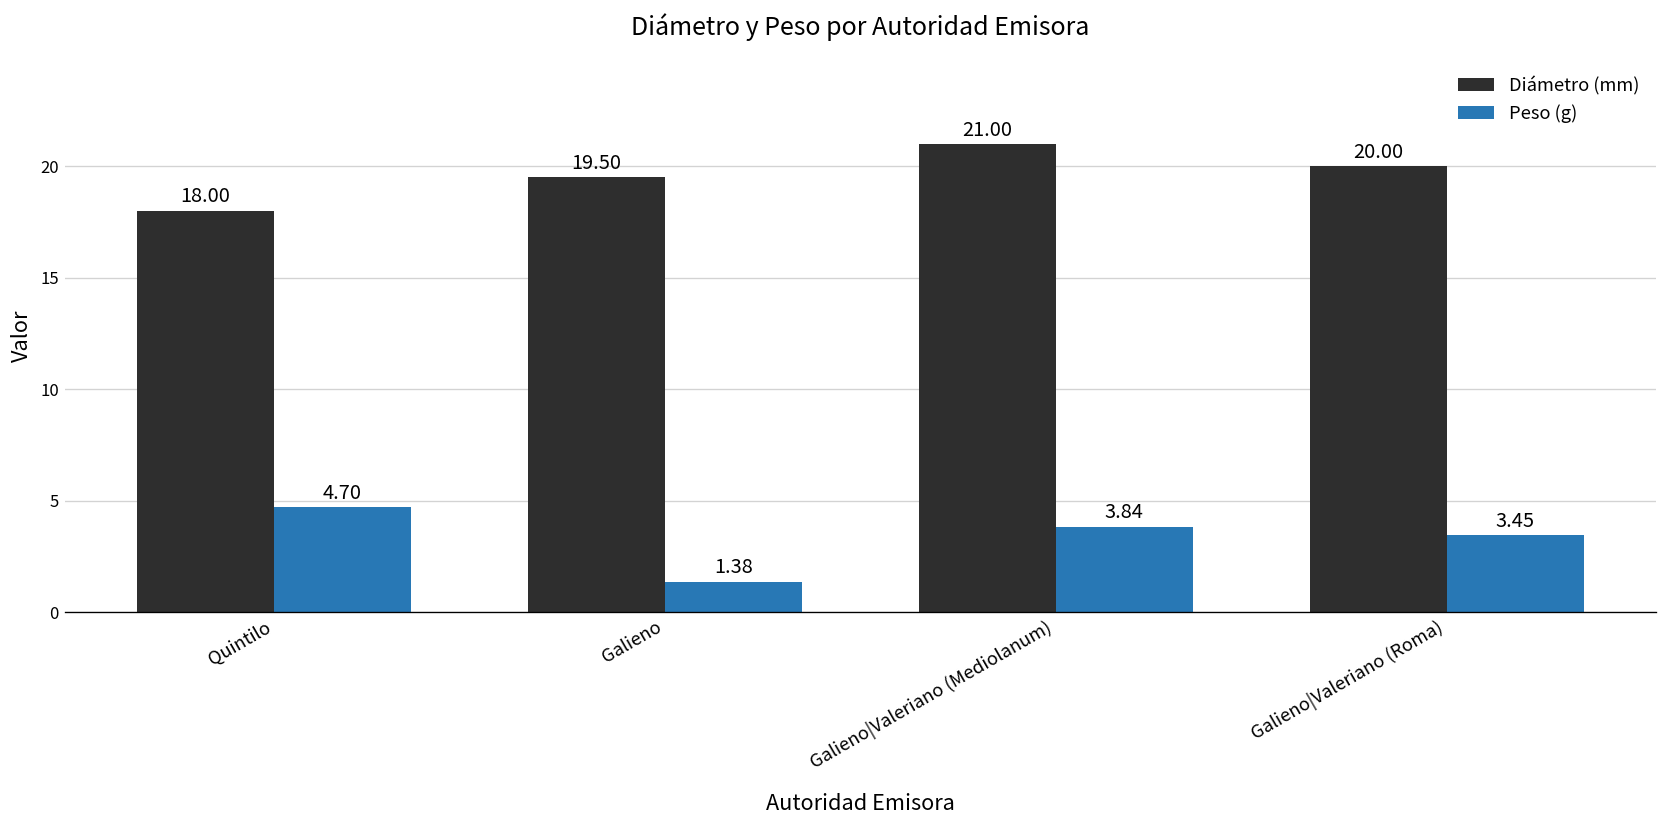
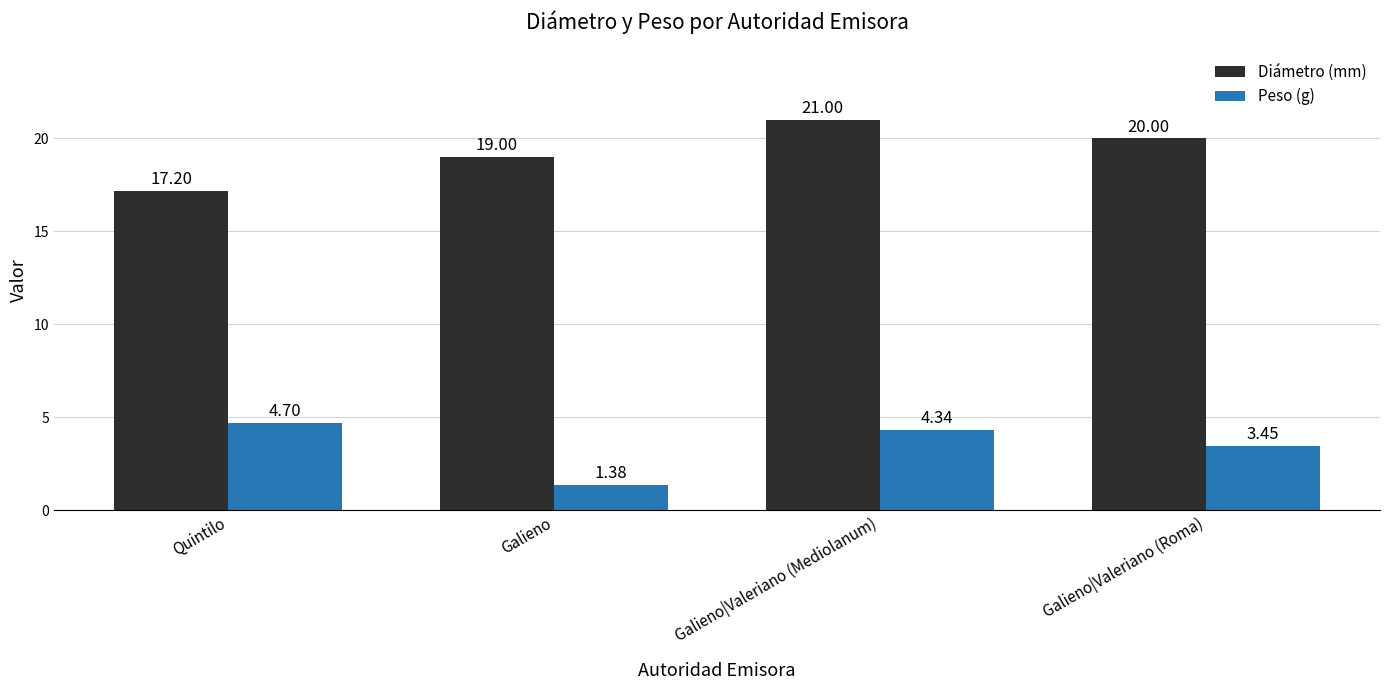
  {
    "Diámetro (mm)": {
-     "Quintilo": 18.00,
-     "Galieno": 19.50,
+     "Quintilo": 17.20,
+     "Galieno": 19.00,
      "Galieno|Valeriano (Mediolanum)": 21.00,
      "Galieno|Valeriano (Roma)": 20.00
    },
    "Peso (g)": {
      "Quintilo": 4.70,
      "Galieno": 1.38,
-     "Galieno|Valeriano (Mediolanum)": 3.84,
+     "Galieno|Valeriano (Mediolanum)": 4.34,
      "Galieno|Valeriano (Roma)": 3.45
    }
  }
